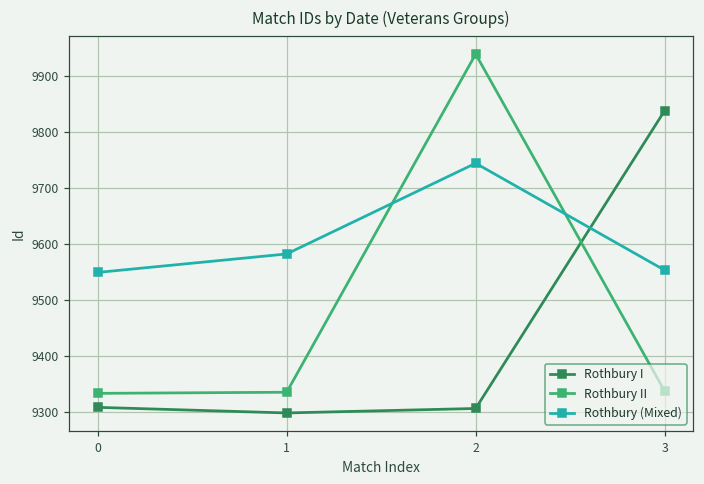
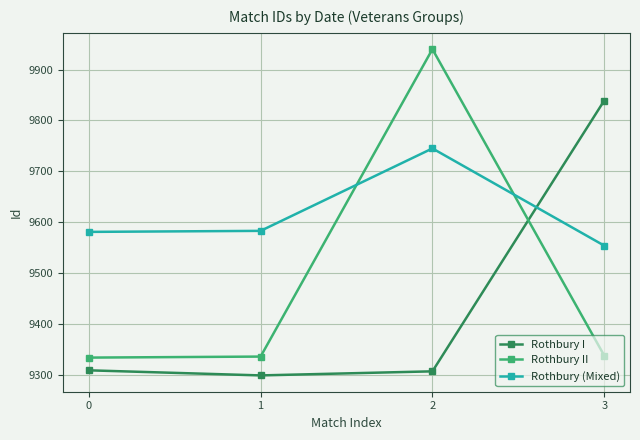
  {
    "Rothbury (Mixed)": {
-     "0": 9550,
+     "0": 9580,
      "1": 9580,
      "2": 9750,
      "3": 9550
    }
  }
